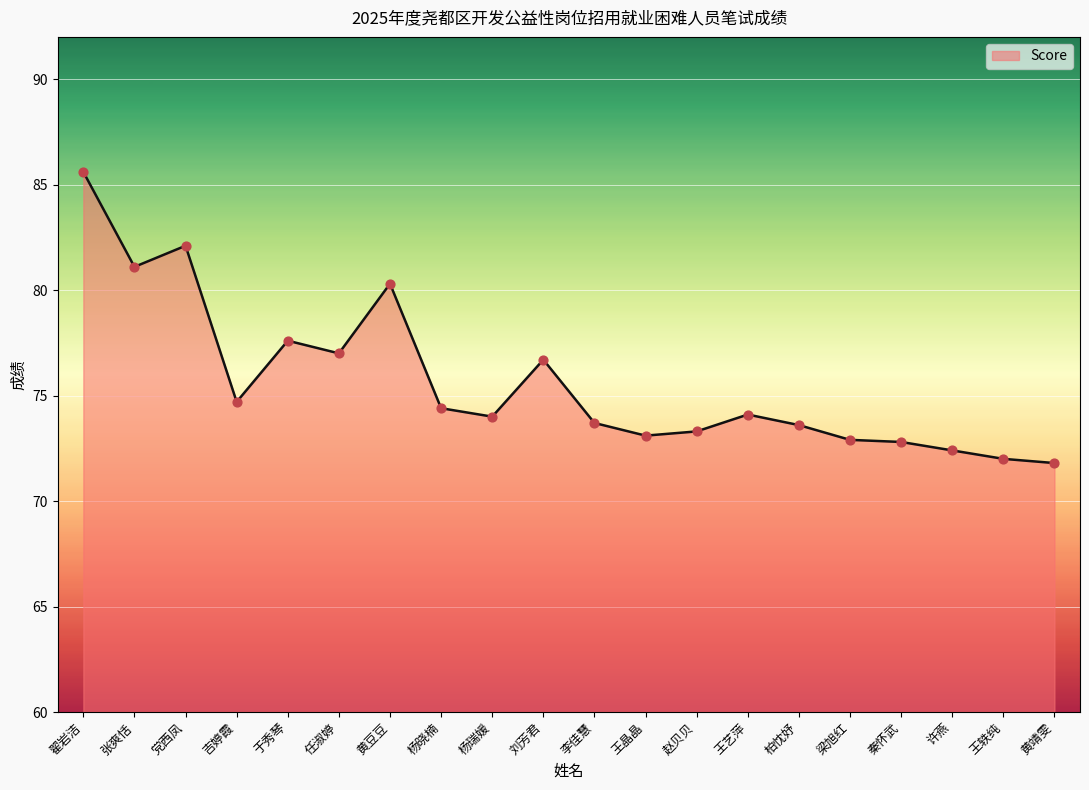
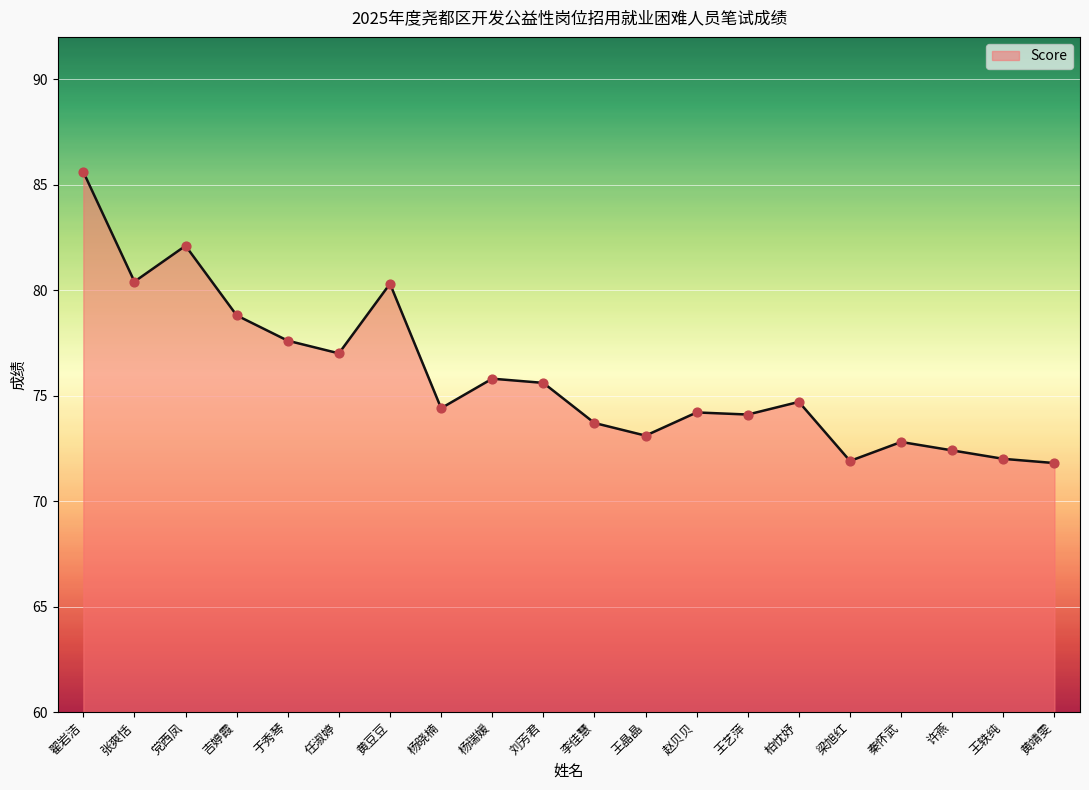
  {
    "翟岩洁": 85.6,
-   "张爽恬": 81.1,
+   "张爽恬": 80.4,
    "党西凤": 82.1,
-   "吉婷霞": 74.7,
+   "吉婷霞": 78.8,
    "于秀琴": 77.6,
    "任淑婷": 77.0,
    "黄豆豆": 80.3,
    "杨晓楠": 74.4,
-   "杨瑞媛": 74.0,
-   "刘芳君": 76.7,
+   "杨瑞媛": 75.8,
+   "刘芳君": 75.6,
    "李佳慧": 73.7,
    "王晶晶": 73.1,
-   "赵贝贝": 73.3,
+   "赵贝贝": 74.2,
    "王艺萍": 74.1,
-   "柏忱妤": 73.6,
-   "梁旭红": 72.9,
+   "柏忱妤": 74.7,
+   "梁旭红": 71.9,
    "秦怀武": 72.8,
    "许燕": 72.4,
    "王轶纯": 72.0,
    "黄靖雯": 71.8
  }
